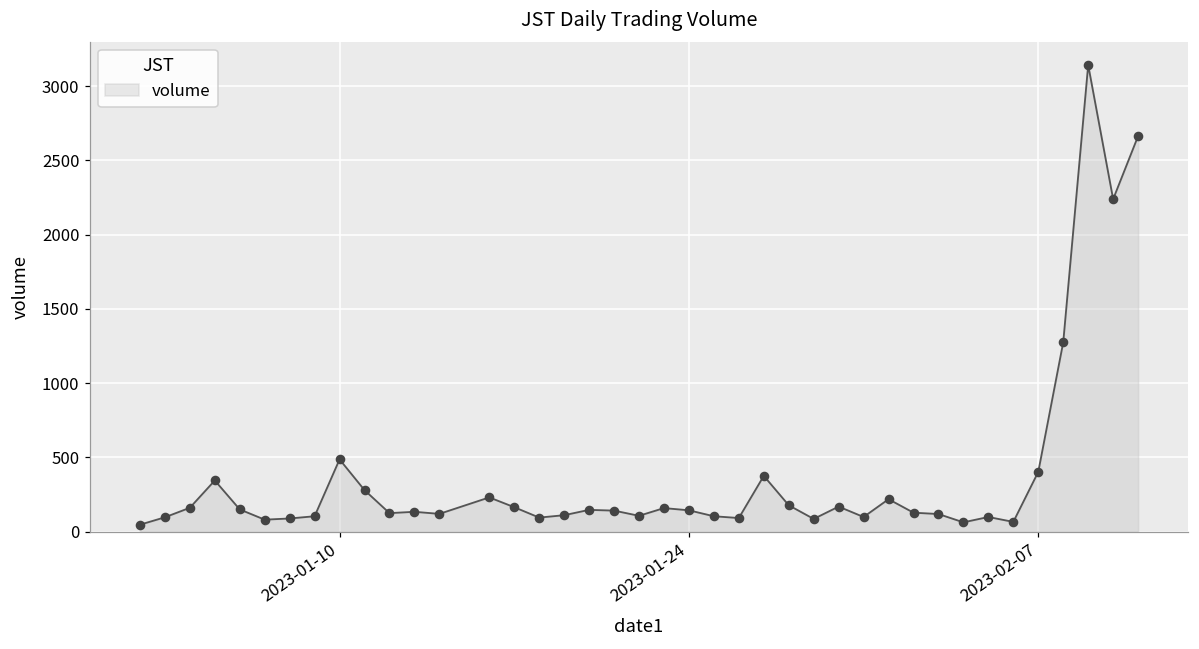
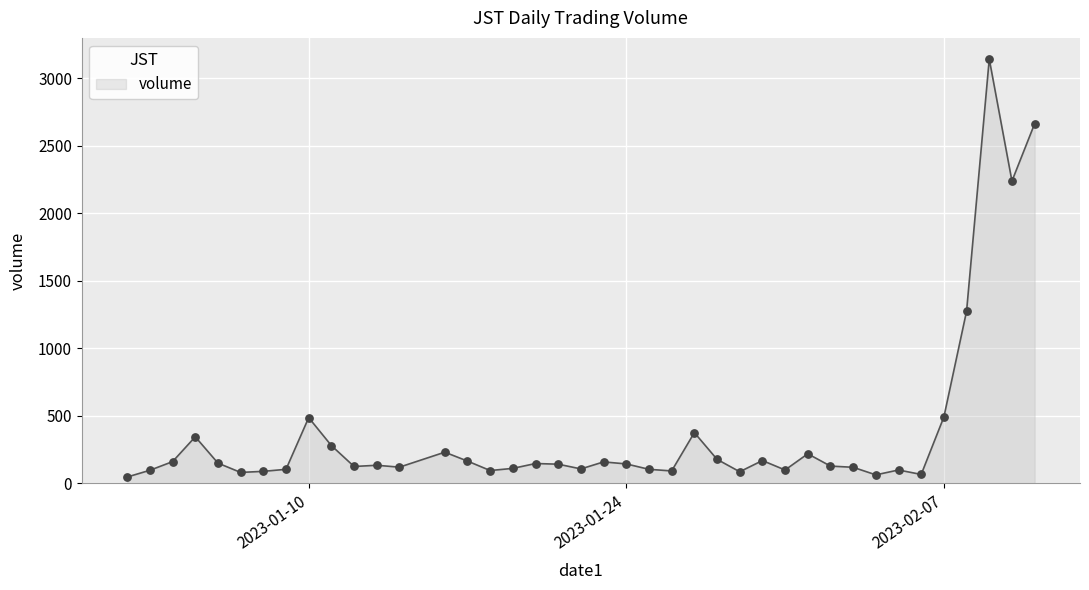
  {
    "2023-01-10": 490,
    "2023-01-24": 140,
-   "2023-02-07": 400
+   "2023-02-07": 490
  }
